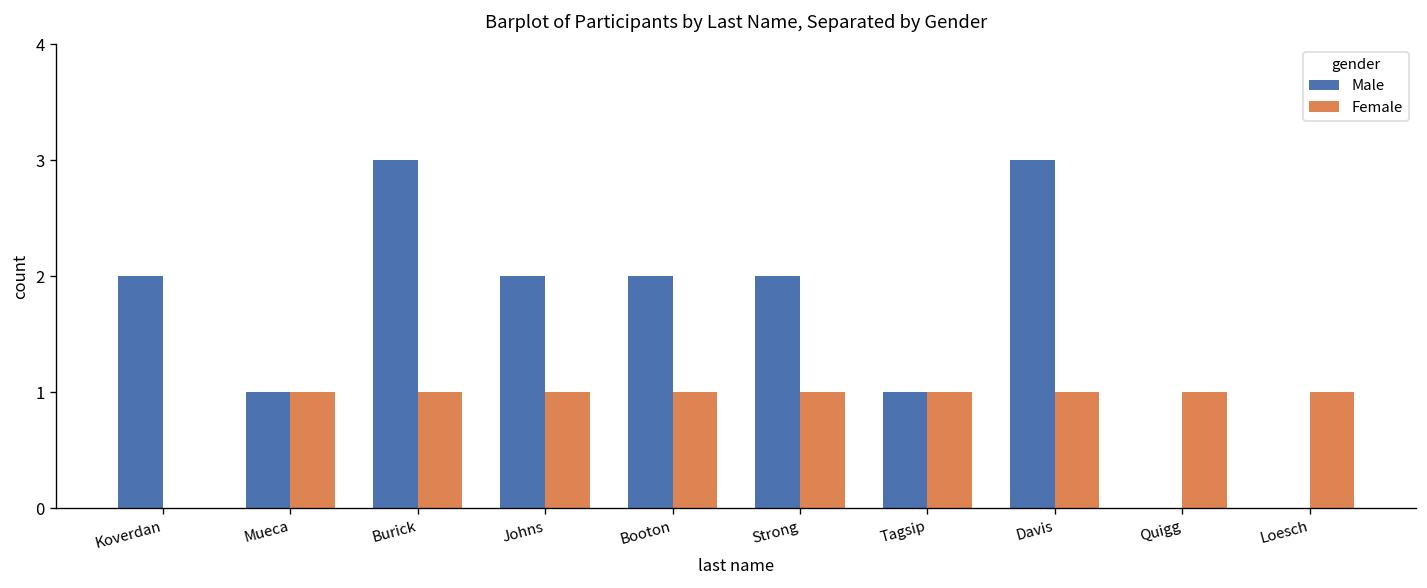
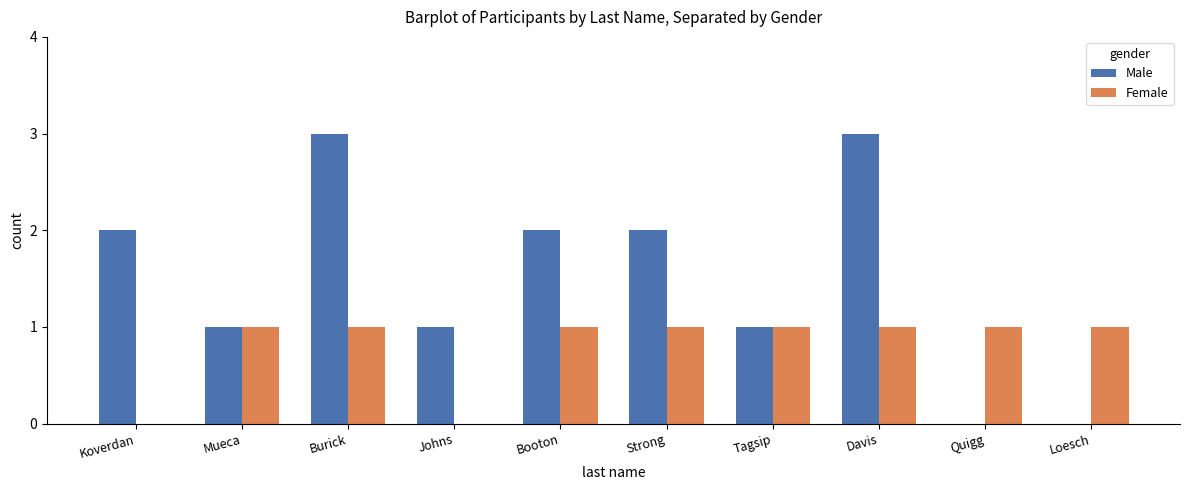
  {
    "Male": {
      "Koverdan": 2,
      "Mueca": 1,
      "Burick": 3,
-     "Johns": 2,
+     "Johns": 1,
      "Booton": 2,
      "Strong": 2,
      "Tagsip": 1,
      "Davis": 3,
      "Quigg": 0,
      "Loesch": 0
    },
    "Female": {
      "Koverdan": 0,
      "Mueca": 1,
      "Burick": 1,
-     "Johns": 1,
+     "Johns": 0,
      "Booton": 1,
      "Strong": 1,
      "Tagsip": 1,
      "Davis": 1,
      "Quigg": 1,
      "Loesch": 1
    }
  }
